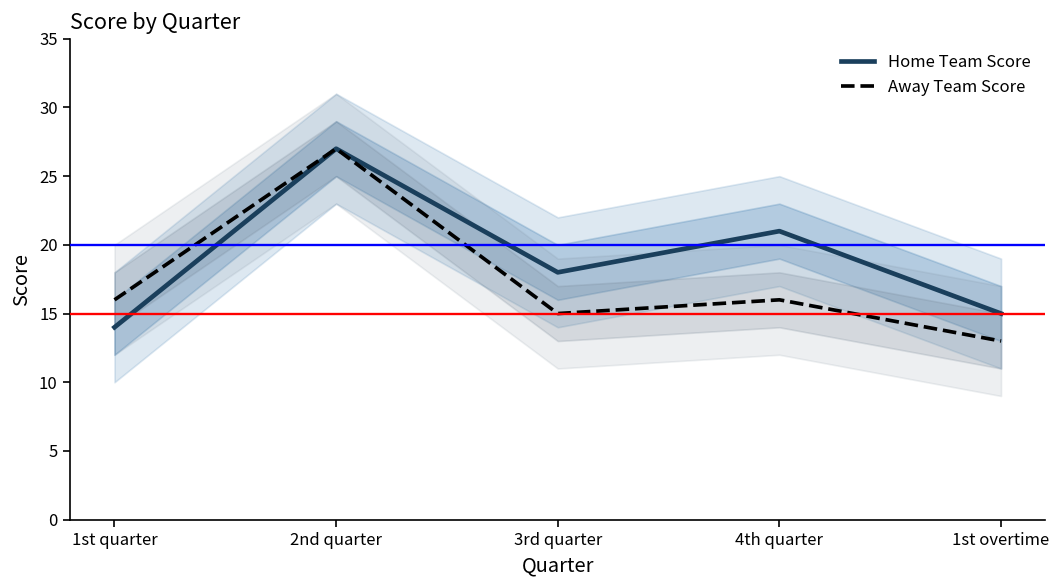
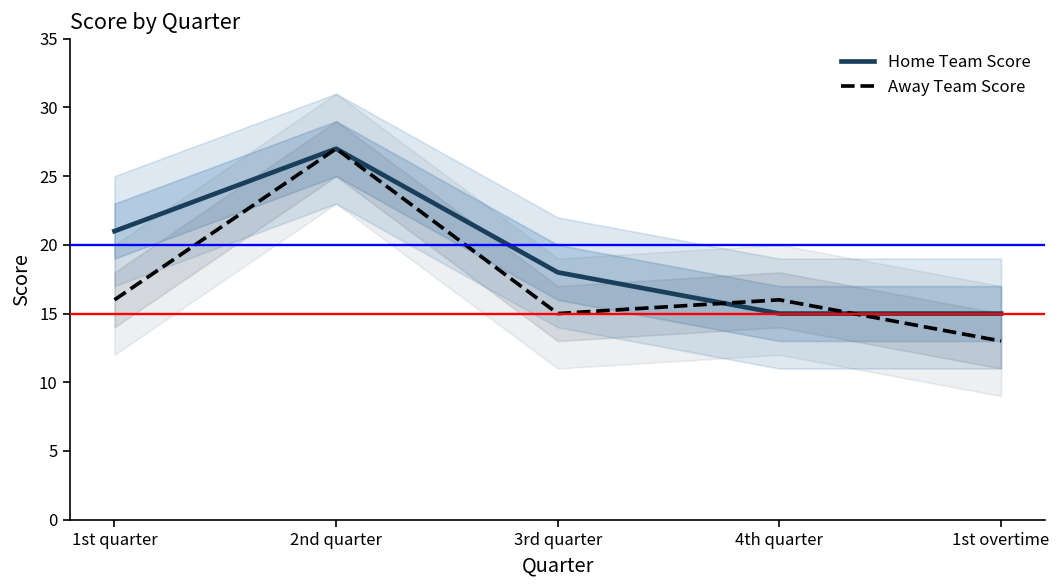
  {
    "Home Team Score": {
-     "1st quarter": 14,
+     "1st quarter": 21,
      "3rd quarter": 18,
-     "4th quarter": 21
+     "4th quarter": 15
    },
    "Away Team Score": {
      "3rd quarter": 15,
      "4th quarter": 16,
      "1st overtime": 13
    }
  }
